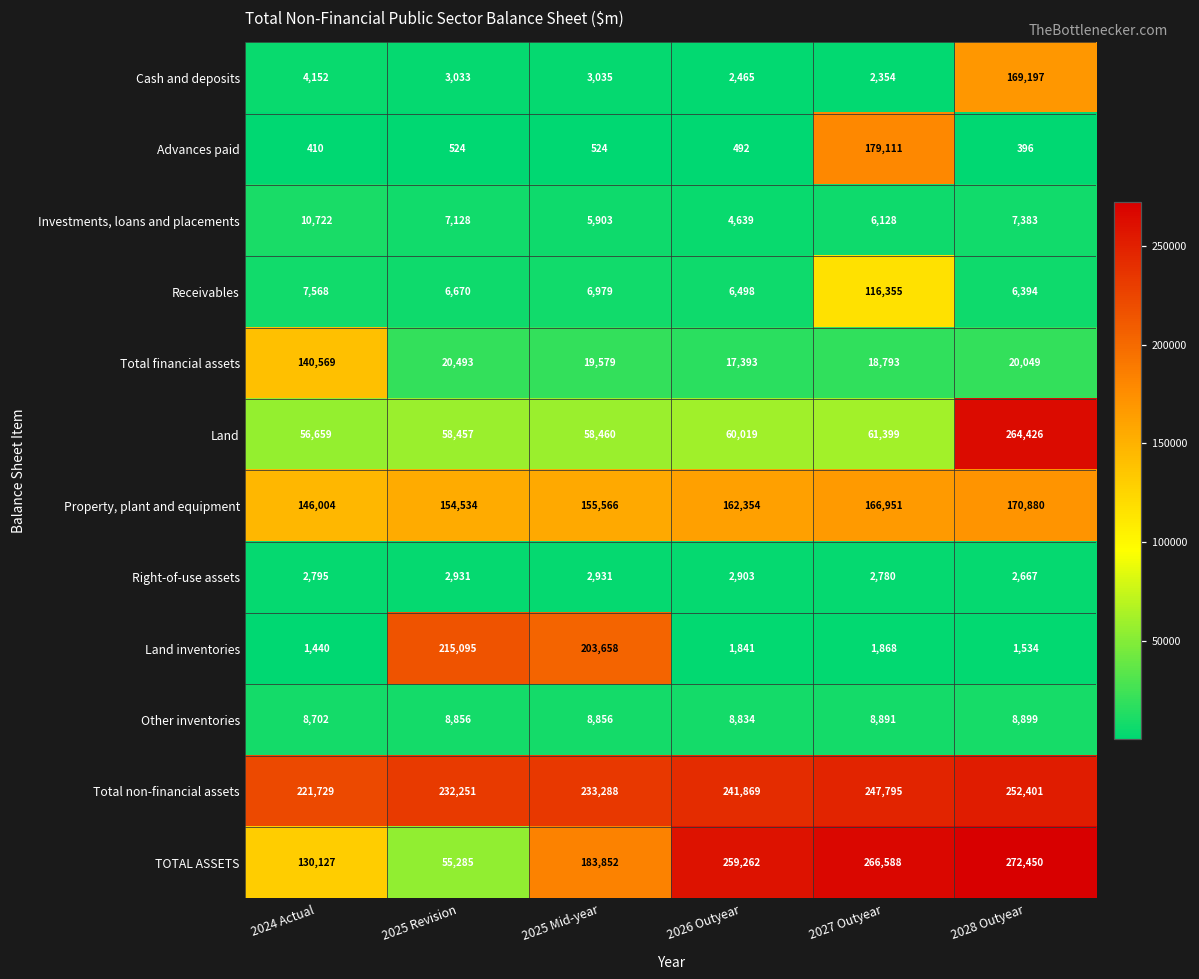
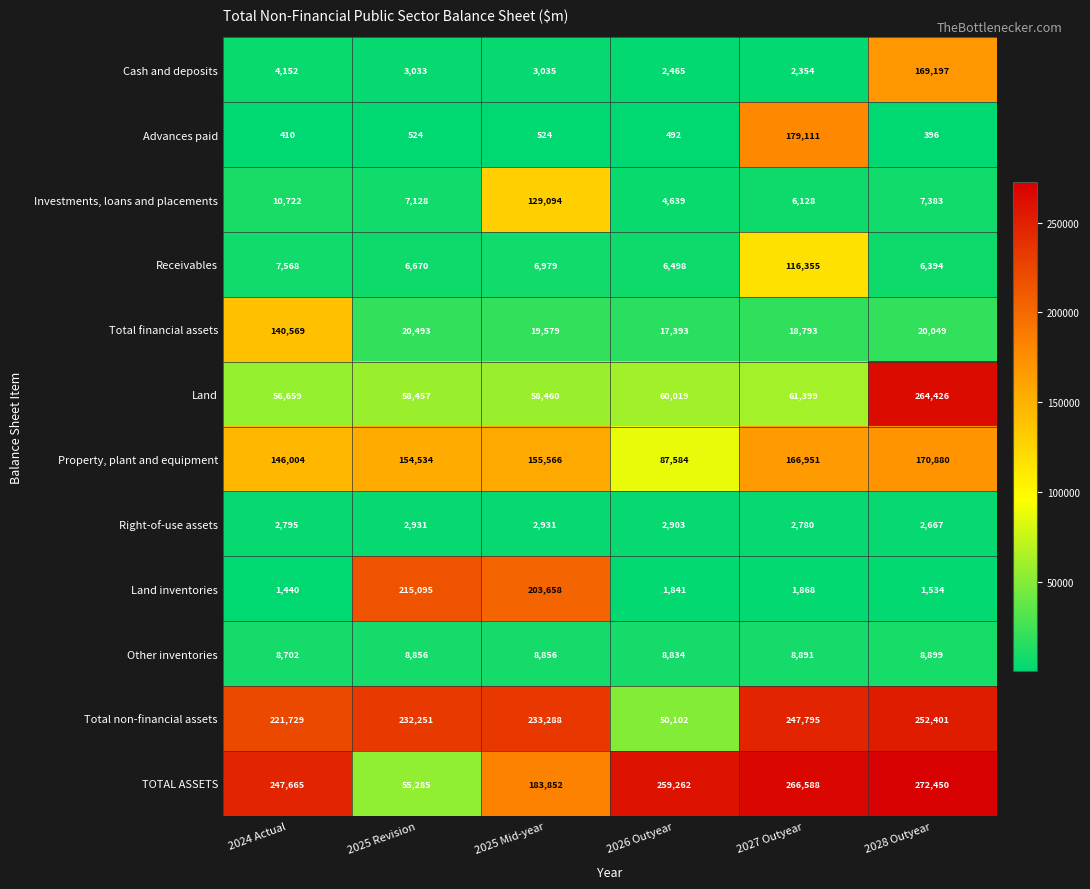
  {
    "Cash and deposits": {
      "2024 Actual": "4,152",
      "2025 Revision": "3,033",
      "2025 Mid-year": "3,035",
      "2026 Outyear": "2,465",
      "2027 Outyear": "2,354",
      "2028 Outyear": "169,197"
    },
    "Advances paid": {
      "2024 Actual": "410",
      "2025 Revision": "524",
      "2025 Mid-year": "524",
      "2026 Outyear": "492",
      "2027 Outyear": "179,111",
      "2028 Outyear": "396"
    },
    "Investments, loans and placements": {
      "2024 Actual": "10,722",
      "2025 Revision": "7,128",
-     "2025 Mid-year": "5,903",
+     "2025 Mid-year": "129,094",
      "2026 Outyear": "4,639",
      "2027 Outyear": "6,128",
      "2028 Outyear": "7,383"
    },
    "Receivables": {
      "2024 Actual": "7,568",
      "2025 Revision": "6,670",
      "2025 Mid-year": "6,979",
      "2026 Outyear": "6,498",
      "2027 Outyear": "116,355",
      "2028 Outyear": "6,394"
    },
    "Total financial assets": {
      "2024 Actual": "140,569",
      "2025 Revision": "20,493",
      "2025 Mid-year": "19,579",
      "2026 Outyear": "17,393",
      "2027 Outyear": "18,793",
      "2028 Outyear": "20,049"
    },
    "Land": {
      "2024 Actual": "56,659",
      "2025 Revision": "58,457",
      "2025 Mid-year": "58,460",
      "2026 Outyear": "60,019",
      "2027 Outyear": "61,399",
      "2028 Outyear": "264,426"
    },
    "Property, plant and equipment": {
      "2024 Actual": "146,004",
      "2025 Revision": "154,534",
      "2025 Mid-year": "155,566",
-     "2026 Outyear": "162,354",
+     "2026 Outyear": "87,584",
      "2027 Outyear": "166,951",
      "2028 Outyear": "170,880"
    },
    "Right-of-use assets": {
      "2024 Actual": "2,795",
      "2025 Revision": "2,931",
      "2025 Mid-year": "2,931",
      "2026 Outyear": "2,903",
      "2027 Outyear": "2,780",
      "2028 Outyear": "2,667"
    },
    "Land inventories": {
      "2024 Actual": "1,440",
      "2025 Revision": "215,095",
      "2025 Mid-year": "203,658",
      "2026 Outyear": "1,841",
      "2027 Outyear": "1,868",
      "2028 Outyear": "1,534"
    },
    "Other inventories": {
      "2024 Actual": "8,702",
      "2025 Revision": "8,856",
      "2025 Mid-year": "8,856",
      "2026 Outyear": "8,834",
      "2027 Outyear": "8,891",
      "2028 Outyear": "8,899"
    },
    "Total non-financial assets": {
      "2024 Actual": "221,729",
      "2025 Revision": "232,251",
      "2025 Mid-year": "233,288",
-     "2026 Outyear": "241,869",
+     "2026 Outyear": "50,102",
      "2027 Outyear": "247,795",
      "2028 Outyear": "252,401"
    },
    "TOTAL ASSETS": {
-     "2024 Actual": "130,127",
+     "2024 Actual": "247,665",
      "2025 Revision": "55,285",
      "2025 Mid-year": "183,852",
      "2026 Outyear": "259,262",
      "2027 Outyear": "266,588",
      "2028 Outyear": "272,450"
    }
  }
